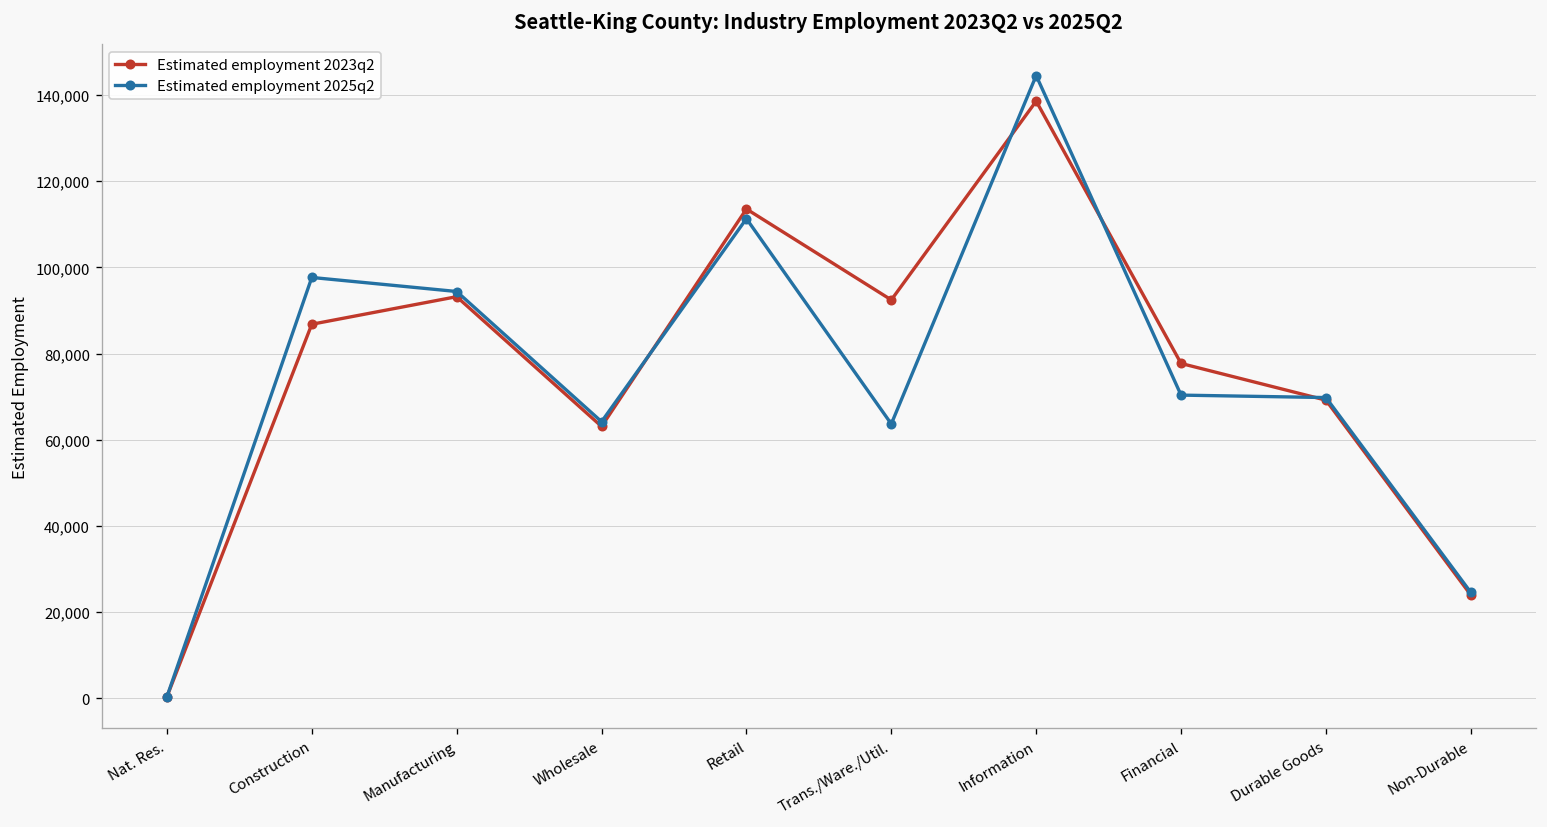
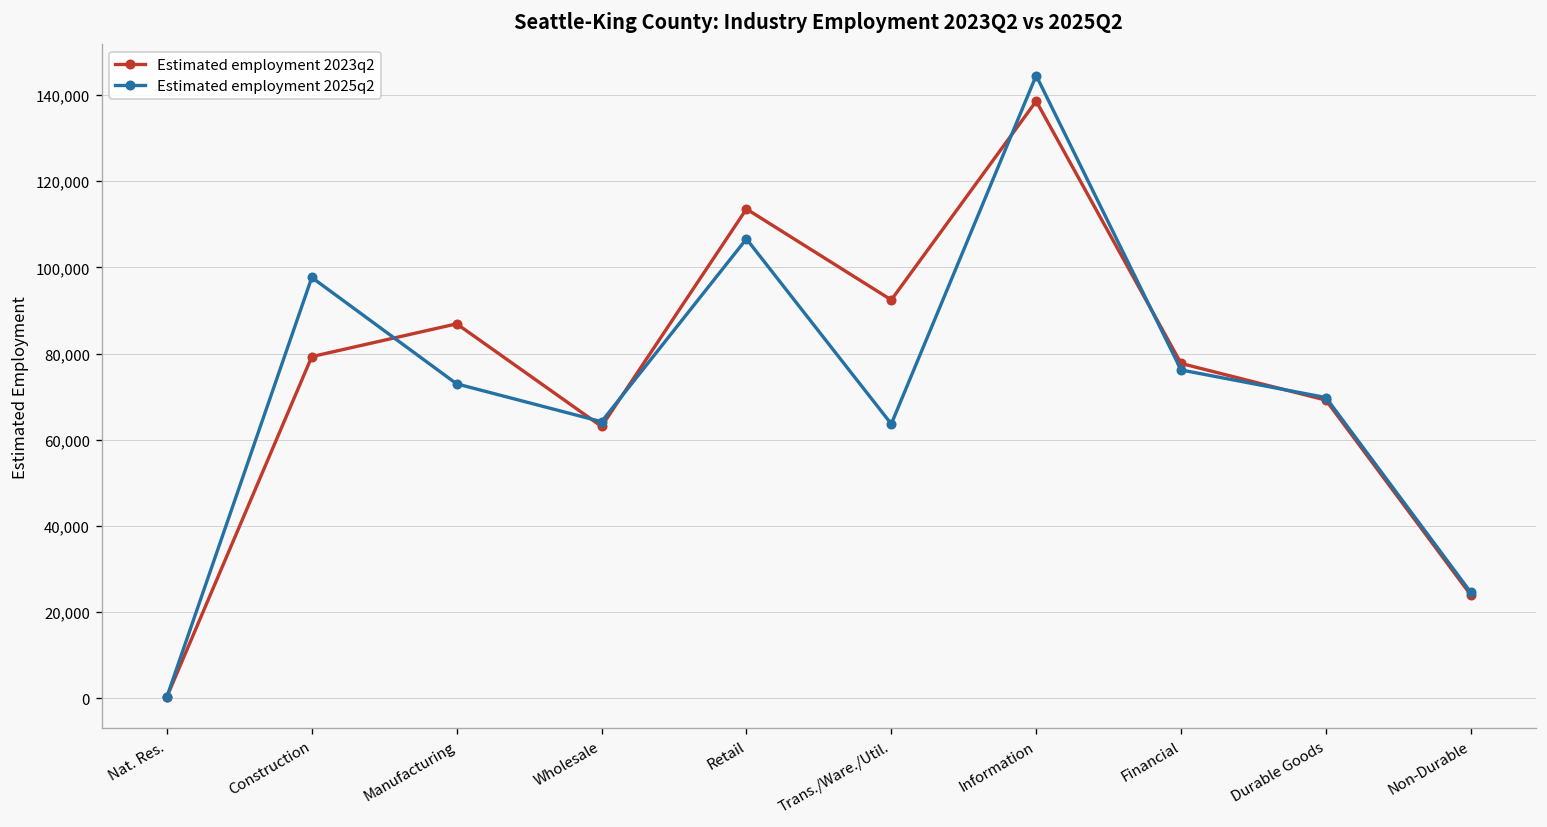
  {
    "Estimated employment 2023q2": {
-     "Construction": "87,000",
-     "Manufacturing": "93,000",
+     "Construction": "79,000",
+     "Manufacturing": "87,000",
      "Wholesale": "63,000",
      "Retail": "114,000",
      "Trans./Ware./Util.": "92,000",
      "Information": "139,000",
      "Financial": "78,000"
    },
    "Estimated employment 2025q2": {
      "Construction": "98,000",
-     "Manufacturing": "94,000",
+     "Manufacturing": "73,000",
      "Wholesale": "64,000",
-     "Retail": "111,000",
+     "Retail": "107,000",
      "Trans./Ware./Util.": "64,000",
      "Information": "145,000",
-     "Financial": "70,000"
+     "Financial": "76,000"
    }
  }
